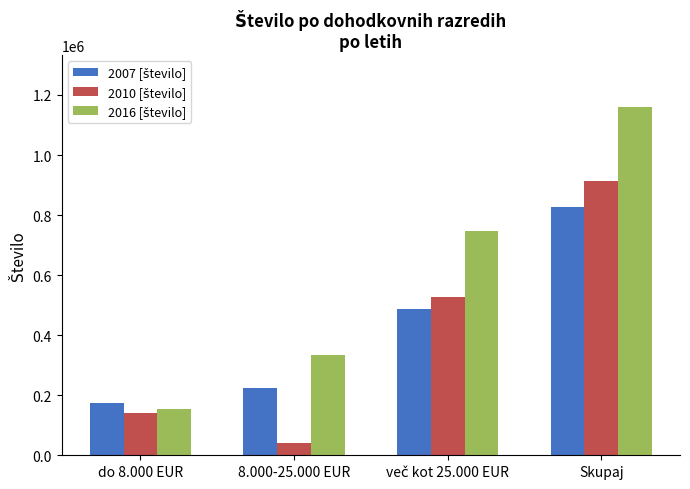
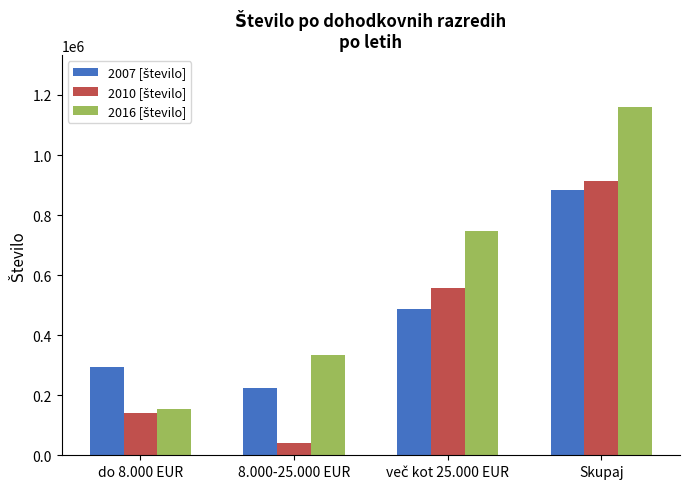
  {
    "2007 [število]": {
-     "do 8.000 EUR": 170000,
+     "do 8.000 EUR": 290000,
      "8.000-25.000 EUR": 220000,
      "več kot 25.000 EUR": 490000,
-     "Skupaj": 830000
+     "Skupaj": 880000
    },
    "2010 [število]": {
      "do 8.000 EUR": 140000,
      "8.000-25.000 EUR": 40000,
-     "več kot 25.000 EUR": 530000,
+     "več kot 25.000 EUR": 560000,
      "Skupaj": 910000
    },
    "2016 [število]": {
      "do 8.000 EUR": 150000,
      "8.000-25.000 EUR": 330000,
      "več kot 25.000 EUR": 750000,
      "Skupaj": 1160000
    }
  }
